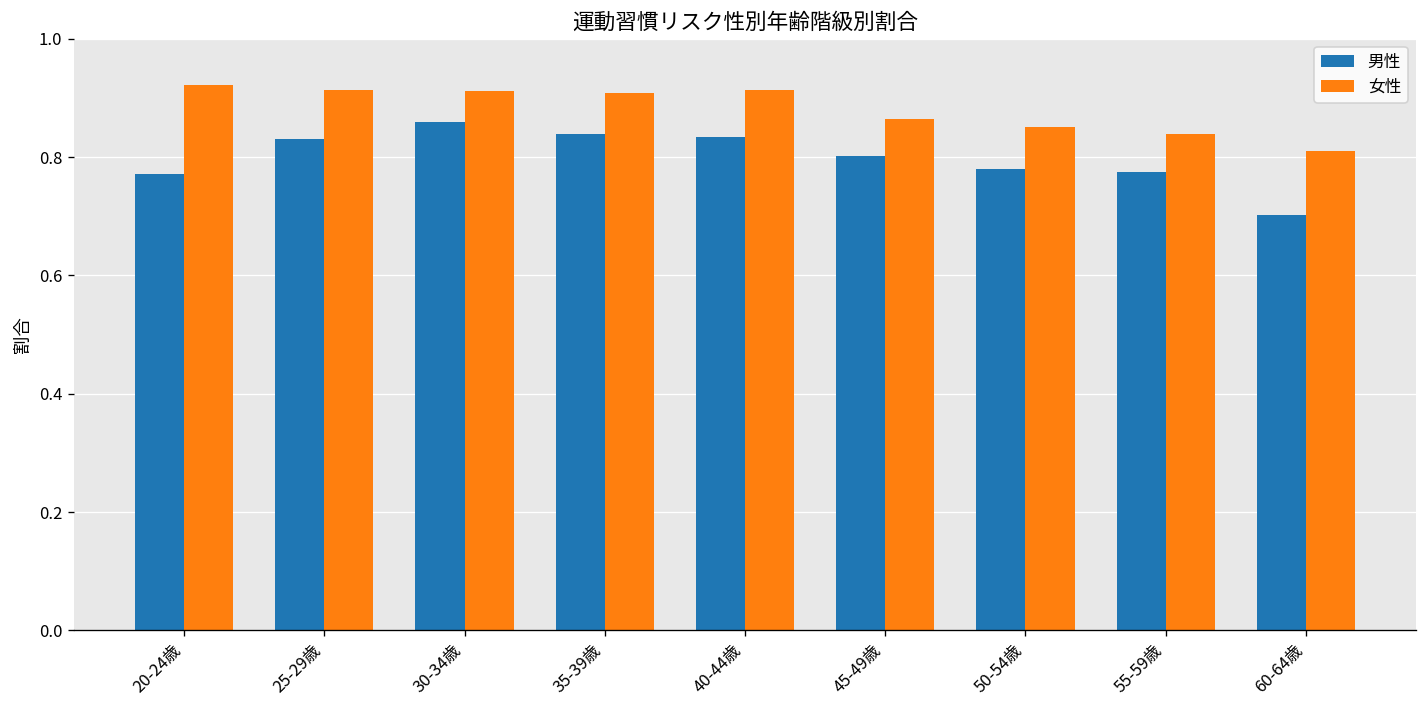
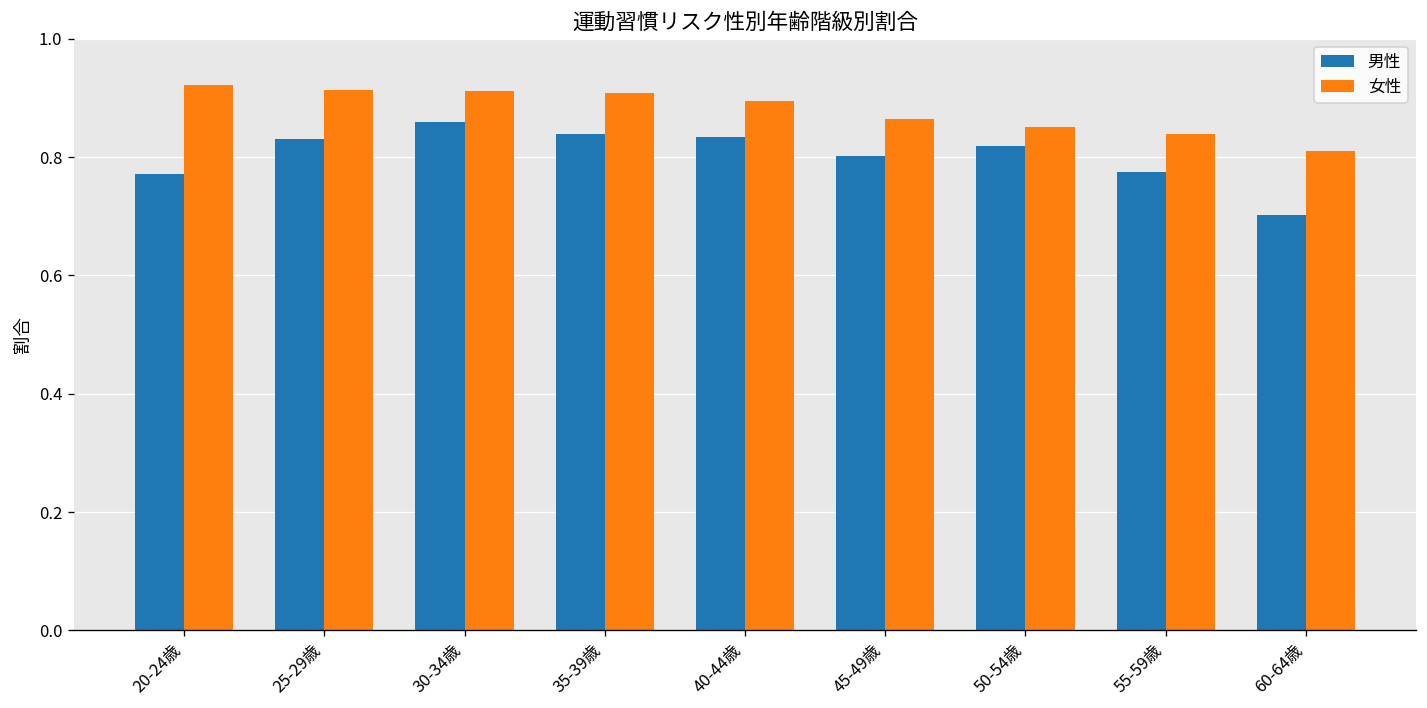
  {
    "男性": {
      "20-24歳": 0.77,
      "25-29歳": 0.83,
      "30-34歳": 0.86,
      "35-39歳": 0.84,
      "40-44歳": 0.83,
      "45-49歳": 0.80,
-     "50-54歳": 0.78,
+     "50-54歳": 0.82,
      "55-59歳": 0.78,
      "60-64歳": 0.70
    },
    "女性": {
      "20-24歳": 0.92,
      "25-29歳": 0.91,
      "30-34歳": 0.91,
      "35-39歳": 0.91,
-     "40-44歳": 0.91,
+     "40-44歳": 0.90,
      "45-49歳": 0.87,
      "50-54歳": 0.85,
      "55-59歳": 0.84,
      "60-64歳": 0.81
    }
  }
